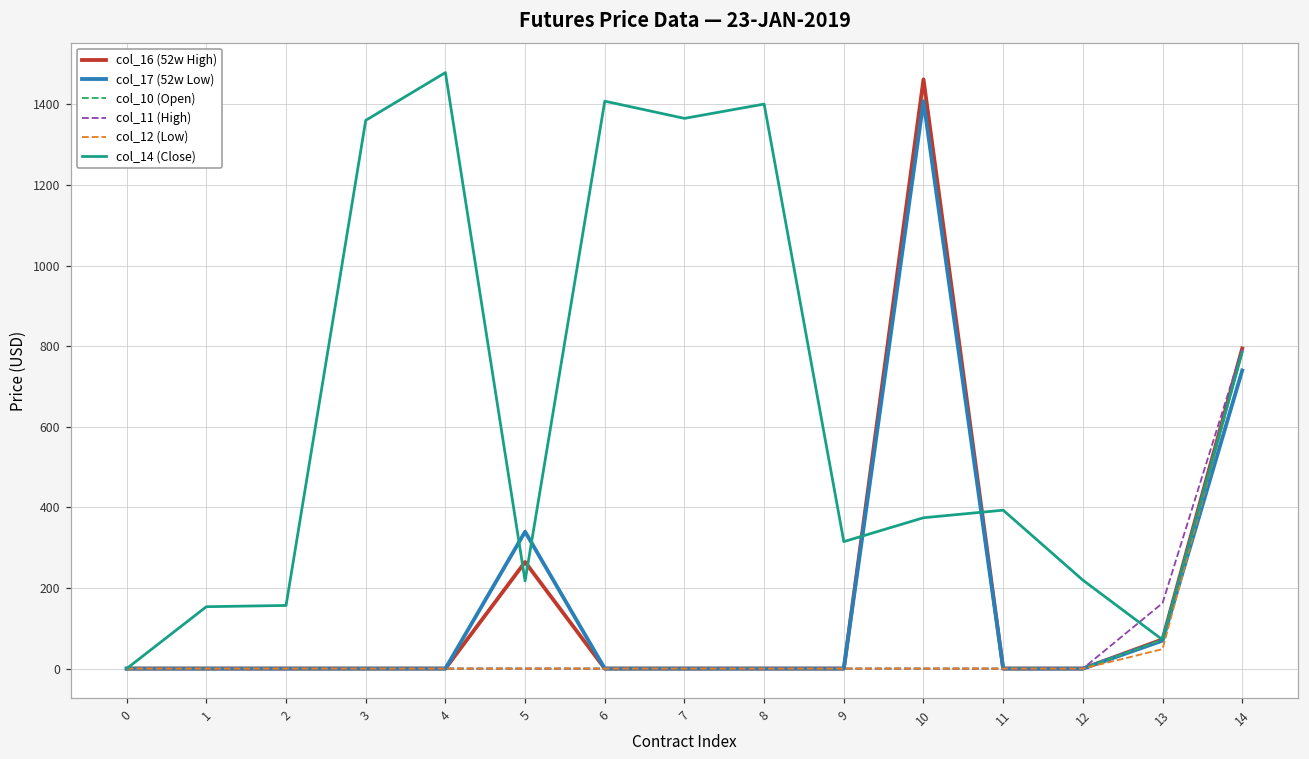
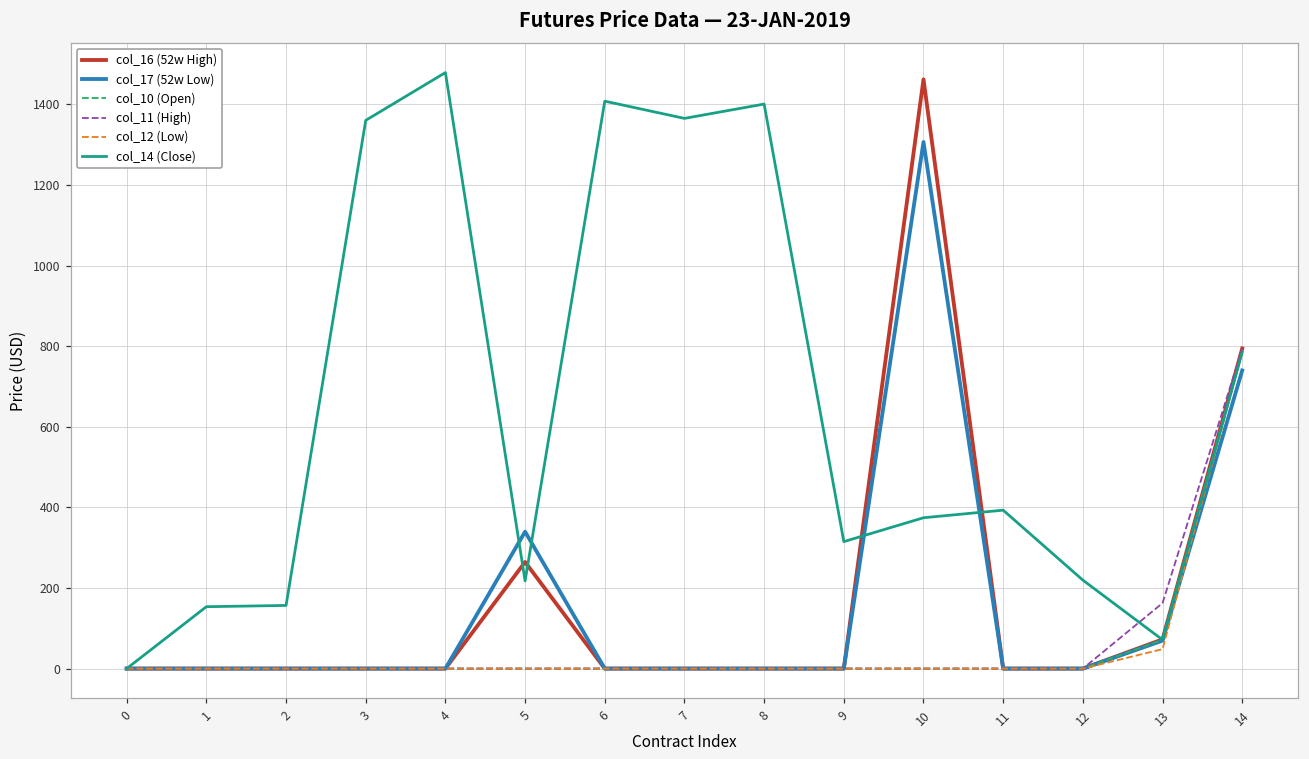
  {
    "col_16 (52w High)": {
      "5": 260,
      "10": 1460
    },
    "col_17 (52w Low)": {
      "5": 340,
-     "10": 1410,
+     "10": 1310,
      "14": 740
    },
    "col_11 (High)": {
      "13": 160
    },
    "col_12 (Low)": {
      "13": 50
    }
  }
